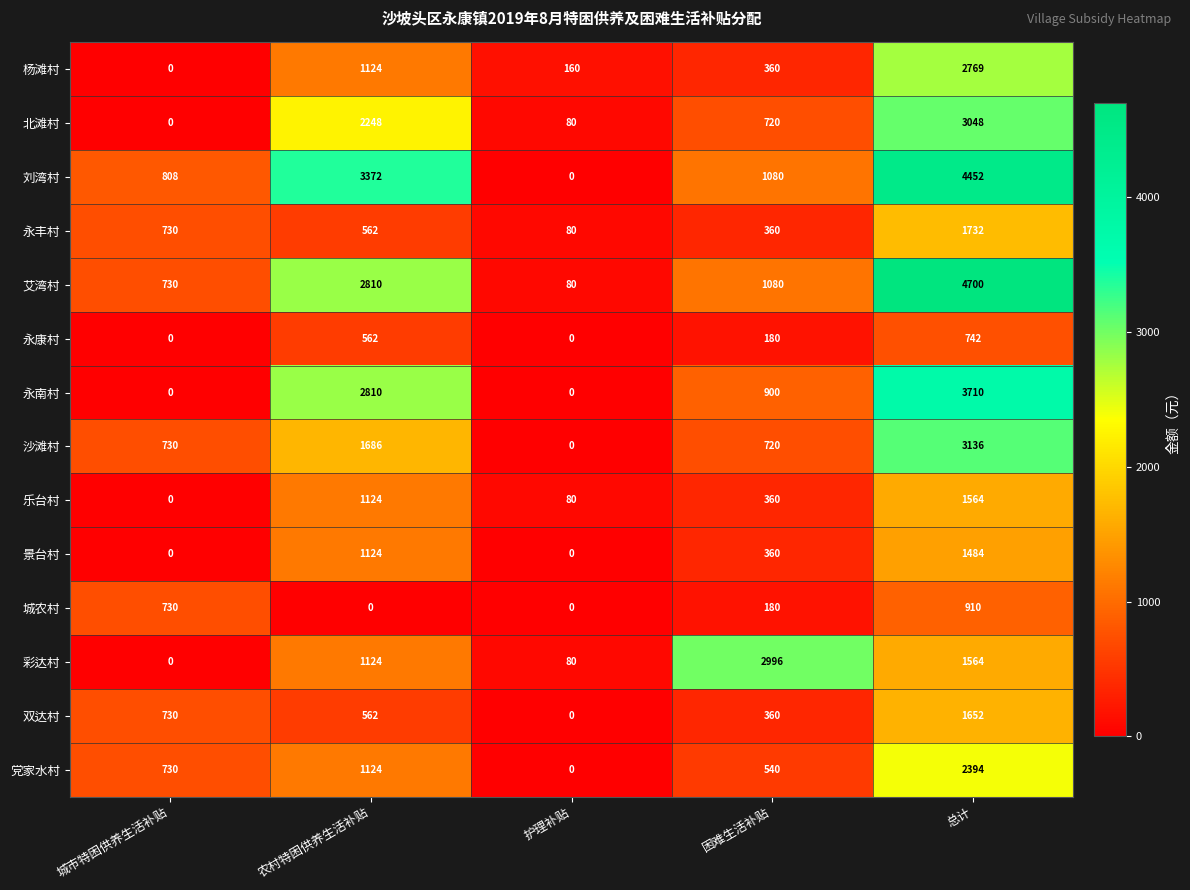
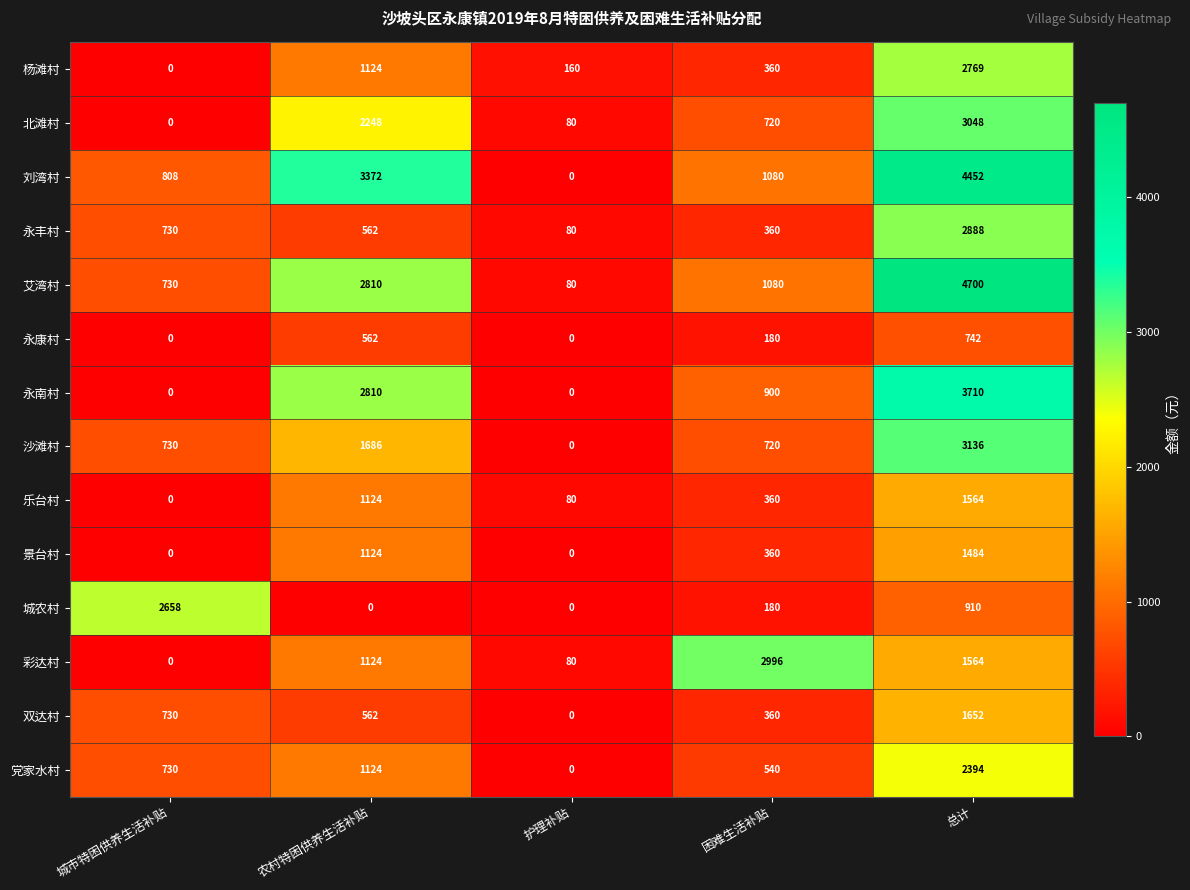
  {
    "杨滩村": {
      "城市特困供养生活补贴": 0,
      "农村特困供养生活补贴": 1124,
      "护理补贴": 160,
      "困难生活补贴": 360,
      "总计": 2769
    },
    "北滩村": {
      "城市特困供养生活补贴": 0,
      "农村特困供养生活补贴": 2248,
      "护理补贴": 80,
      "困难生活补贴": 720,
      "总计": 3048
    },
    "刘湾村": {
      "城市特困供养生活补贴": 808,
      "农村特困供养生活补贴": 3372,
      "护理补贴": 0,
      "困难生活补贴": 1080,
      "总计": 4452
    },
    "永丰村": {
      "城市特困供养生活补贴": 730,
      "农村特困供养生活补贴": 562,
      "护理补贴": 80,
      "困难生活补贴": 360,
-     "总计": 1732
+     "总计": 2888
    },
    "艾湾村": {
      "城市特困供养生活补贴": 730,
      "农村特困供养生活补贴": 2810,
      "护理补贴": 80,
      "困难生活补贴": 1080,
      "总计": 4700
    },
    "永康村": {
      "城市特困供养生活补贴": 0,
      "农村特困供养生活补贴": 562,
      "护理补贴": 0,
      "困难生活补贴": 180,
      "总计": 742
    },
    "永南村": {
      "城市特困供养生活补贴": 0,
      "农村特困供养生活补贴": 2810,
      "护理补贴": 0,
      "困难生活补贴": 900,
      "总计": 3710
    },
    "沙滩村": {
      "城市特困供养生活补贴": 730,
      "农村特困供养生活补贴": 1686,
      "护理补贴": 0,
      "困难生活补贴": 720,
      "总计": 3136
    },
    "乐台村": {
      "城市特困供养生活补贴": 0,
      "农村特困供养生活补贴": 1124,
      "护理补贴": 80,
      "困难生活补贴": 360,
      "总计": 1564
    },
    "景台村": {
      "城市特困供养生活补贴": 0,
      "农村特困供养生活补贴": 1124,
      "护理补贴": 0,
      "困难生活补贴": 360,
      "总计": 1484
    },
    "城农村": {
-     "城市特困供养生活补贴": 730,
+     "城市特困供养生活补贴": 2658,
      "农村特困供养生活补贴": 0,
      "护理补贴": 0,
      "困难生活补贴": 180,
      "总计": 910
    },
    "彩达村": {
      "城市特困供养生活补贴": 0,
      "农村特困供养生活补贴": 1124,
      "护理补贴": 80,
      "困难生活补贴": 2996,
      "总计": 1564
    },
    "双达村": {
      "城市特困供养生活补贴": 730,
      "农村特困供养生活补贴": 562,
      "护理补贴": 0,
      "困难生活补贴": 360,
      "总计": 1652
    },
    "党家水村": {
      "城市特困供养生活补贴": 730,
      "农村特困供养生活补贴": 1124,
      "护理补贴": 0,
      "困难生活补贴": 540,
      "总计": 2394
    }
  }
